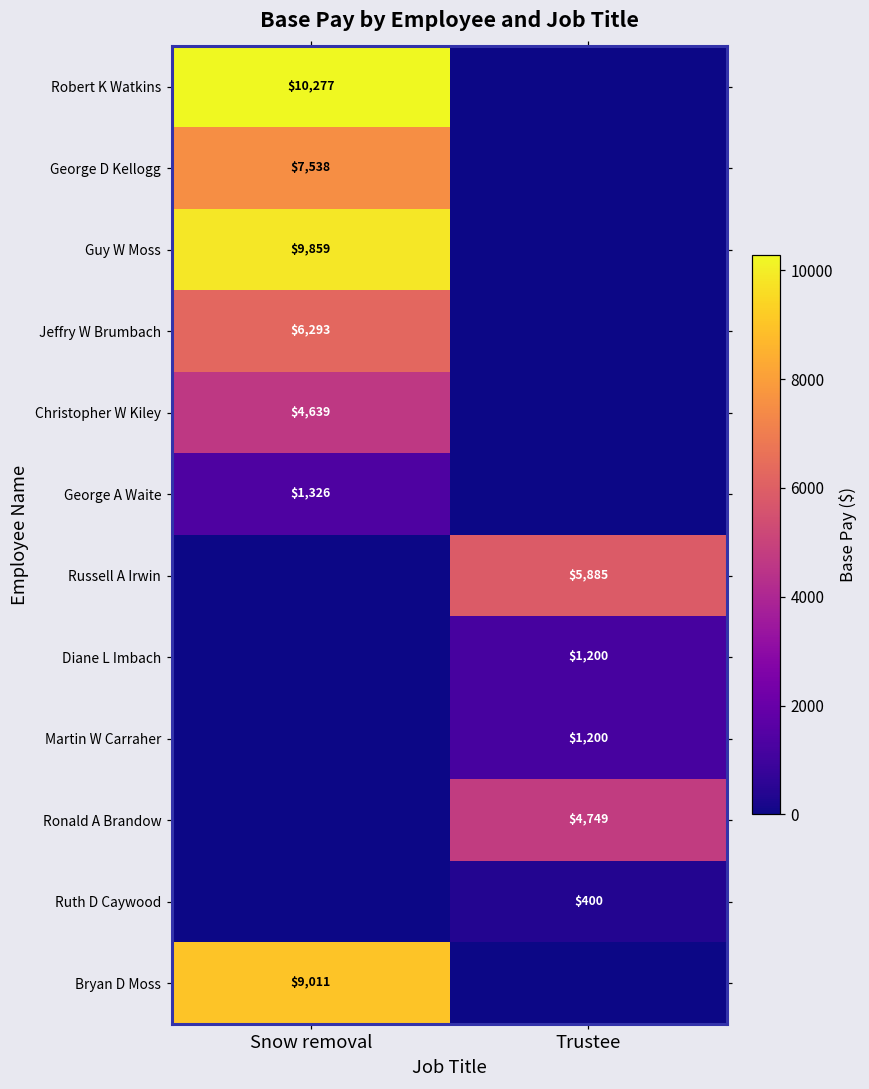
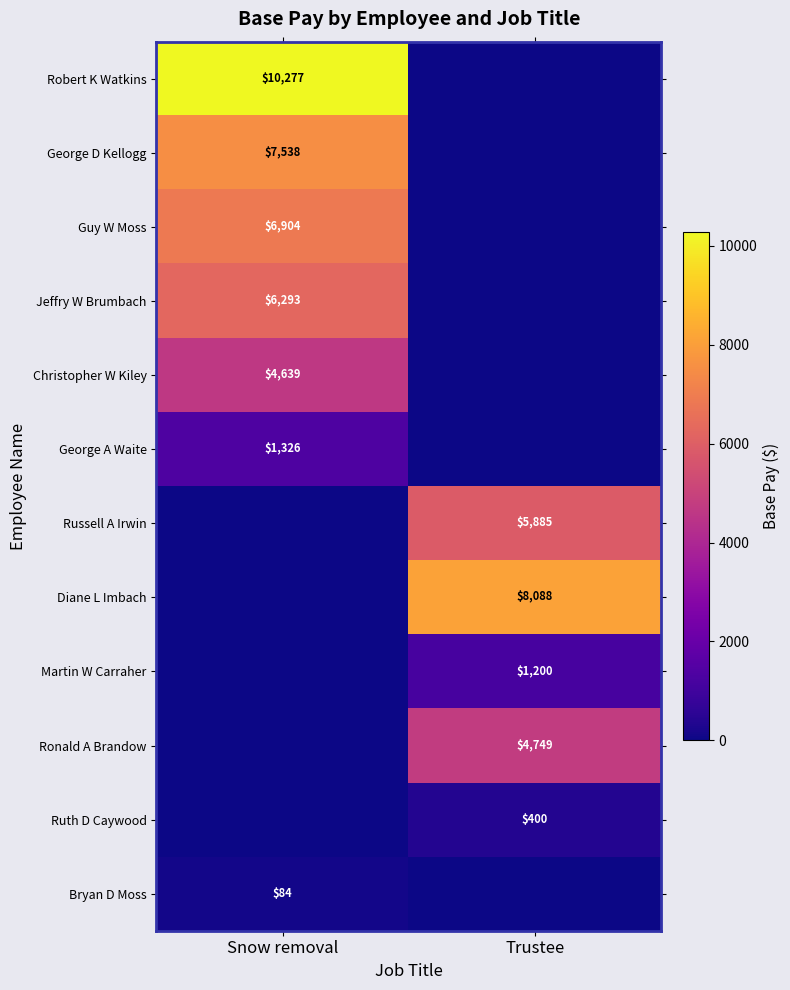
  {
    "Robert K Watkins": {
      "Snow removal": "$10,277"
    },
    "George D Kellogg": {
      "Snow removal": "$7,538"
    },
    "Guy W Moss": {
-     "Snow removal": "$9,859"
+     "Snow removal": "$6,904"
    },
    "Jeffry W Brumbach": {
      "Snow removal": "$6,293"
    },
    "Christopher W Kiley": {
      "Snow removal": "$4,639"
    },
    "George A Waite": {
      "Snow removal": "$1,326"
    },
    "Russell A Irwin": {
      "Trustee": "$5,885"
    },
    "Diane L Imbach": {
-     "Trustee": "$1,200"
+     "Trustee": "$8,088"
    },
    "Martin W Carraher": {
      "Trustee": "$1,200"
    },
    "Ronald A Brandow": {
      "Trustee": "$4,749"
    },
    "Ruth D Caywood": {
      "Trustee": "$400"
    },
    "Bryan D Moss": {
-     "Snow removal": "$9,011"
+     "Snow removal": "$84"
    }
  }
